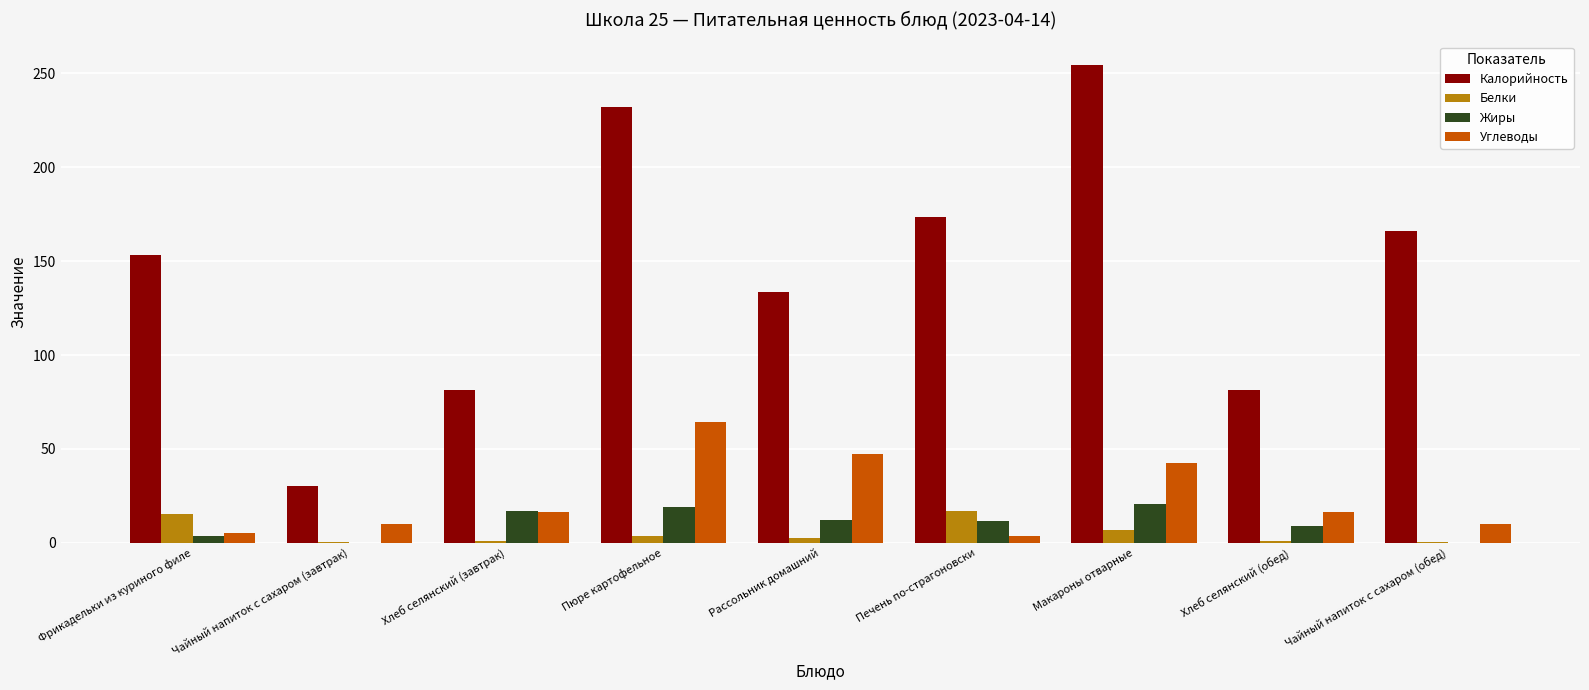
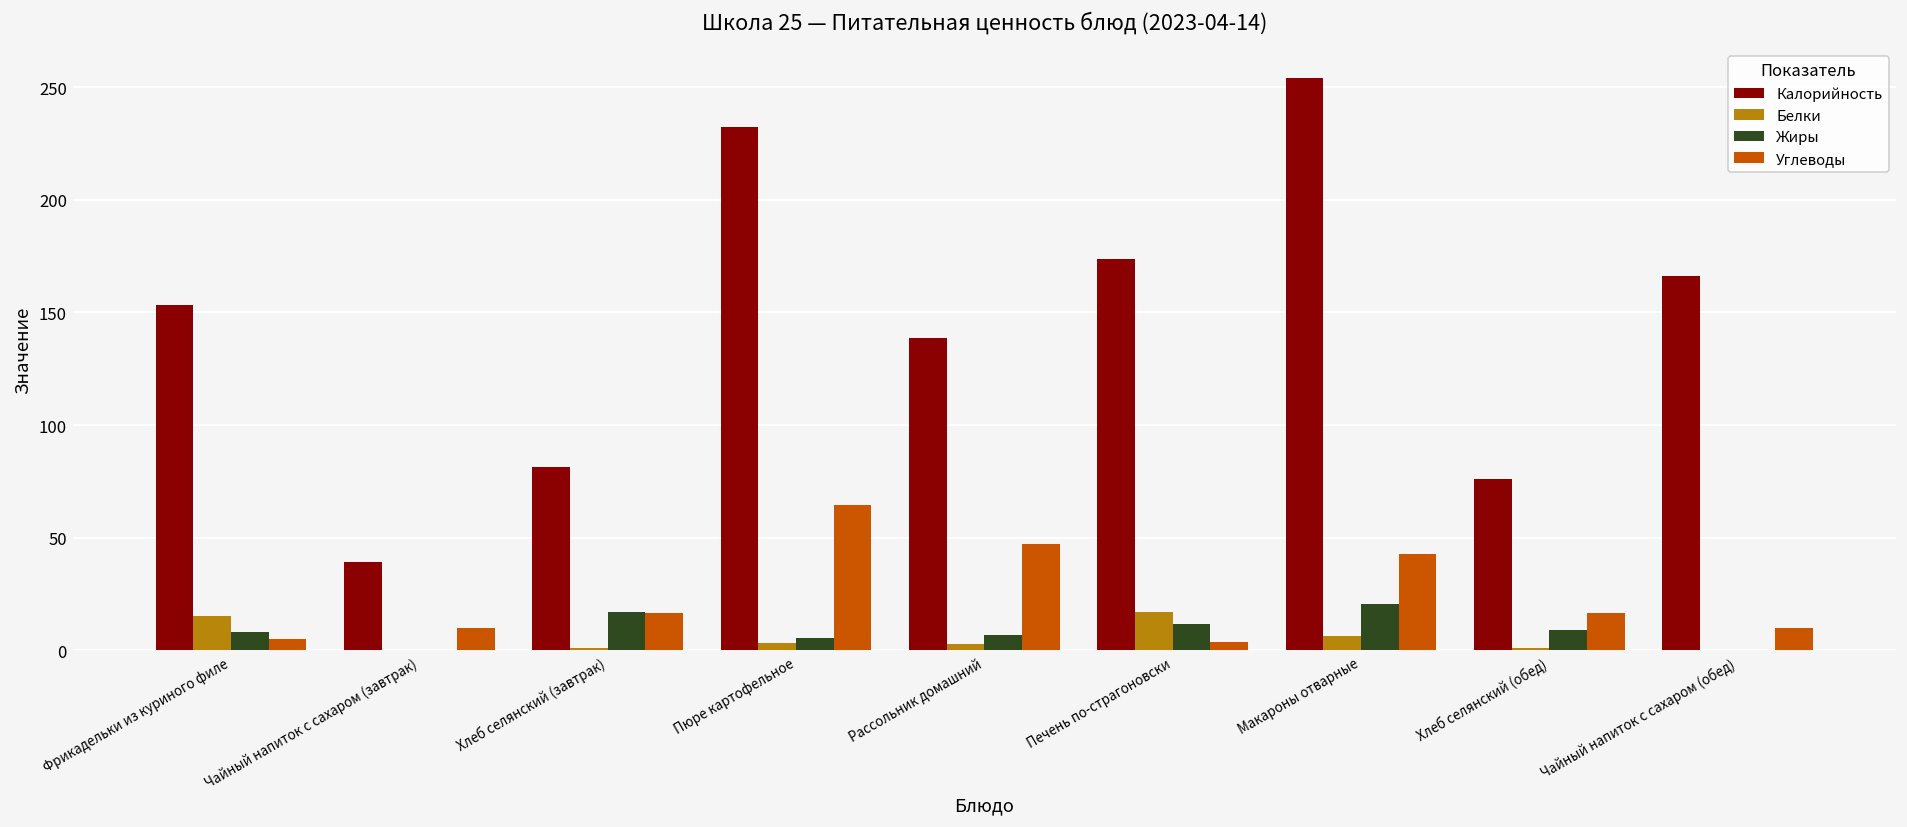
  {
    "Калорийность": {
      "Фрикадельки из куриного филе": 153,
-     "Чайный напиток с сахаром (завтрак)": 30,
+     "Чайный напиток с сахаром (завтрак)": 39,
      "Хлеб селянский (завтрак)": 82,
      "Пюре картофельное": 232,
-     "Рассольник домашний": 134,
+     "Рассольник домашний": 139,
      "Печень по-страгоновски": 174,
      "Макароны отварные": 254,
-     "Хлеб селянский (обед)": 82,
+     "Хлеб селянский (обед)": 76,
      "Чайный напиток с сахаром (обед)": 166
    },
    "Жиры": {
-     "Фрикадельки из куриного филе": 4,
+     "Фрикадельки из куриного филе": 8,
      "Чайный напиток с сахаром (завтрак)": 0,
      "Хлеб селянский (завтрак)": 17,
-     "Пюре картофельное": 19,
-     "Рассольник домашний": 12,
+     "Пюре картофельное": 6,
+     "Рассольник домашний": 7,
      "Печень по-страгоновски": 12,
      "Макароны отварные": 20,
      "Хлеб селянский (обед)": 9,
      "Чайный напиток с сахаром (обед)": 0
    }
  }
